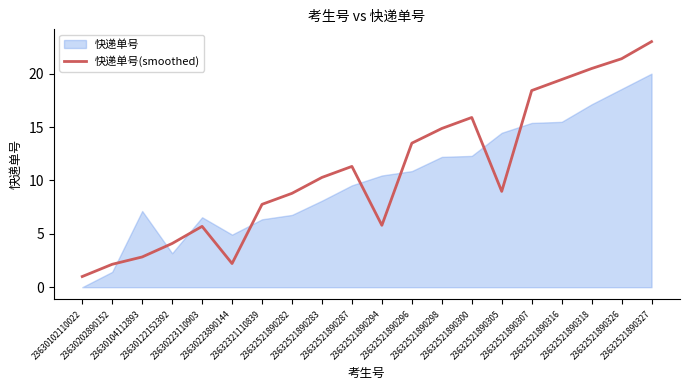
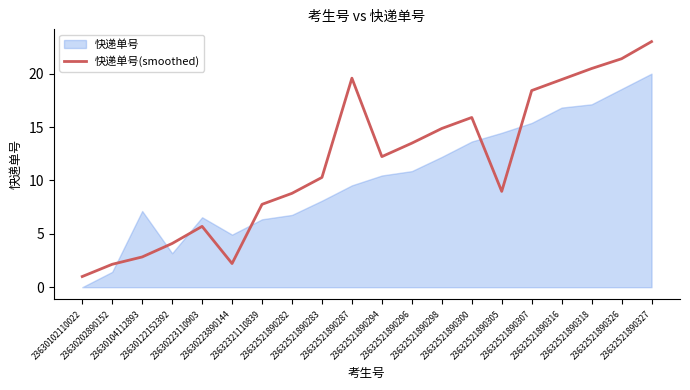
  {
    "快递单号(smoothed)": {
      "23630102110022": 1.0,
      "23630202890152": 2.1,
      "23630104112893": 2.8,
      "23630122152392": 4.1,
      "23630223110903": 5.7,
      "23630223890144": 2.2,
      "23632321110839": 7.8,
      "23632521890282": 8.8,
      "23632521890283": 10.3,
-     "23632521890287": 11.3,
-     "23632521890294": 5.8,
+     "23632521890287": 19.6,
+     "23632521890294": 12.2,
      "23632521890296": 13.5,
      "23632521890298": 14.9,
      "23632521890300": 15.9,
      "23632521890305": 9.0,
      "23632521890307": 18.4,
      "23632521890316": 19.4,
      "23632521890318": 20.5,
      "23632521890326": 21.4,
      "23632521890327": 23.0
    },
    "快递单号": {
      "23630102110022": 0.0,
      "23630202890152": 1.4,
      "23630104112893": 7.1,
      "23630122152392": 3.2,
      "23630223110903": 6.5,
      "23630223890144": 4.9,
      "23632321110839": 6.4,
      "23632521890282": 6.8,
      "23632521890283": 8.1,
      "23632521890287": 9.5,
      "23632521890294": 10.5,
      "23632521890296": 10.9,
      "23632521890298": 12.2,
-     "23632521890300": 12.3,
+     "23632521890300": 13.6,
      "23632521890305": 14.5,
      "23632521890307": 15.4,
-     "23632521890316": 15.5,
+     "23632521890316": 16.8,
      "23632521890318": 17.1,
      "23632521890326": 18.6,
      "23632521890327": 20.0
    }
  }
